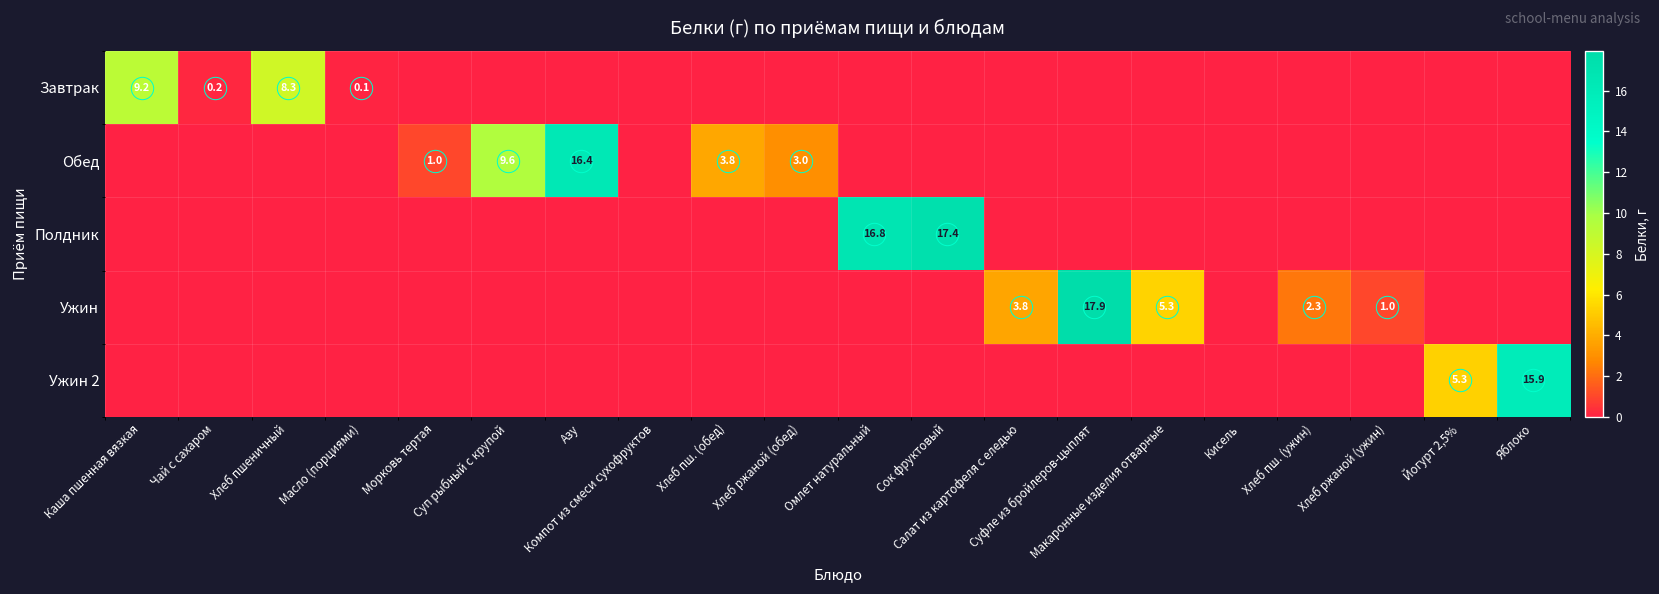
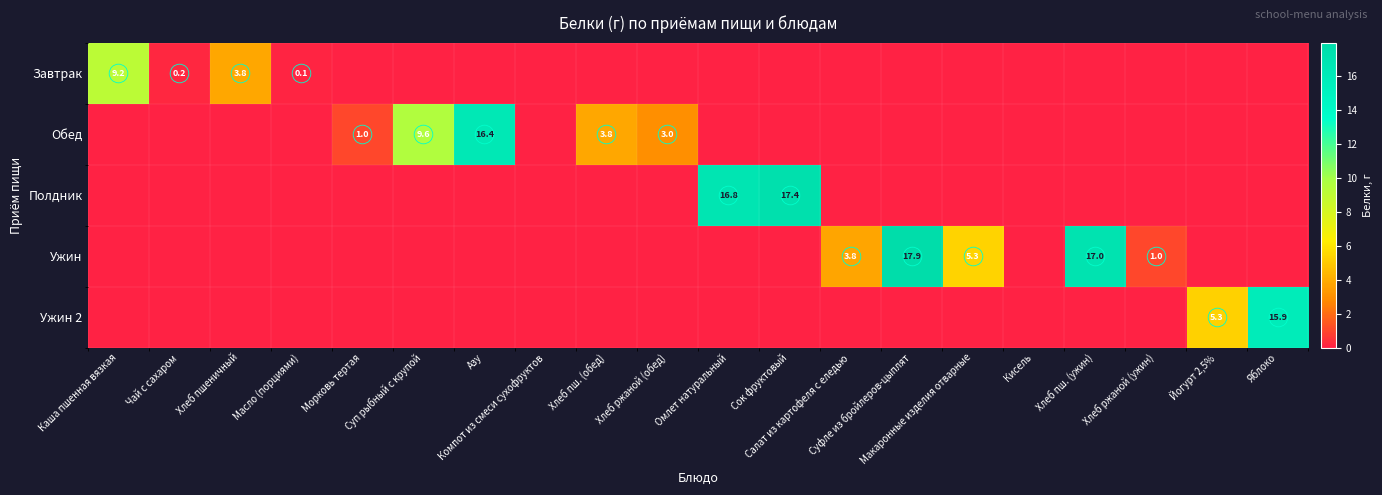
  {
    "Завтрак": {
-     "Хлеб пшеничный": 8.3
+     "Хлеб пшеничный": 3.8
    },
    "Ужин": {
-     "Хлеб пш. (ужин)": 2.3
+     "Хлеб пш. (ужин)": 17.0
    }
  }
